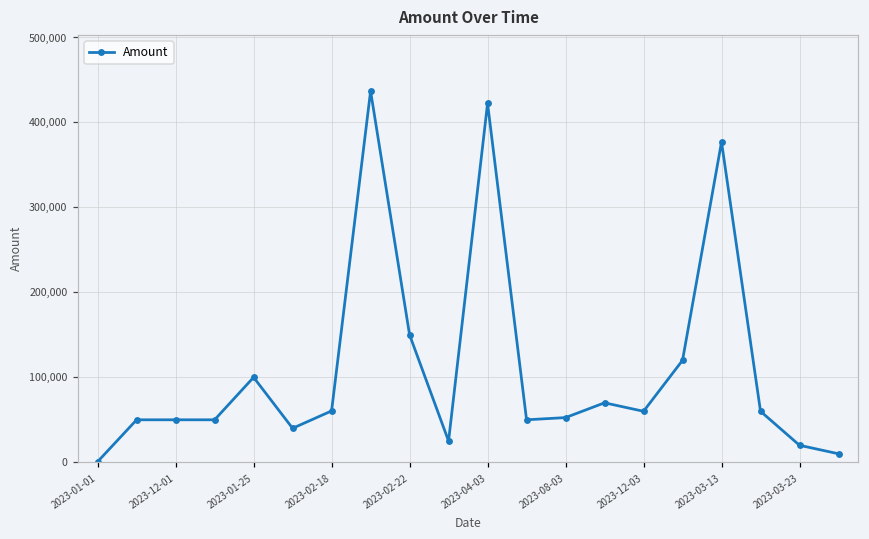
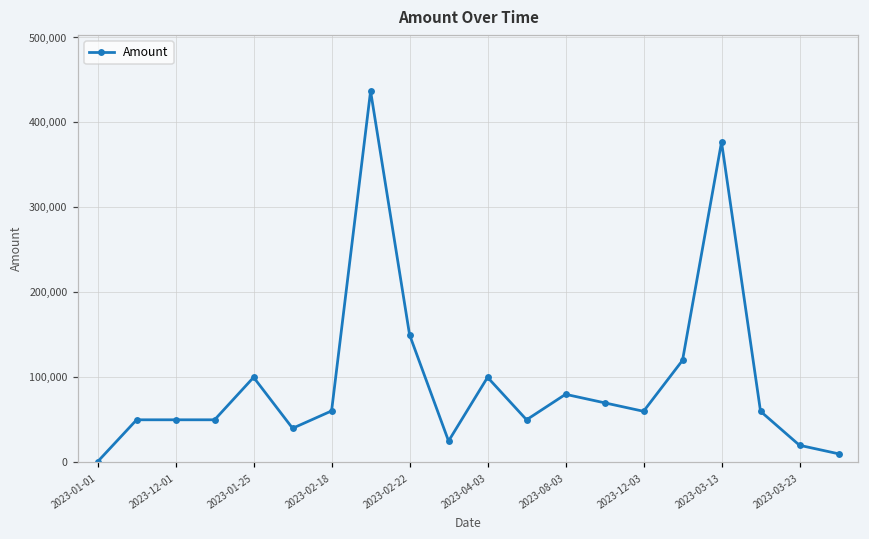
  {
    "2023-01-01": "0",
    "2023-12-01": "50,000",
    "2023-02-18": "60,000",
-   "2023-04-03": "420,000",
-   "2023-08-03": "50,000",
+   "2023-04-03": "100,000",
+   "2023-08-03": "80,000",
    "2023-03-13": "380,000"
  }
